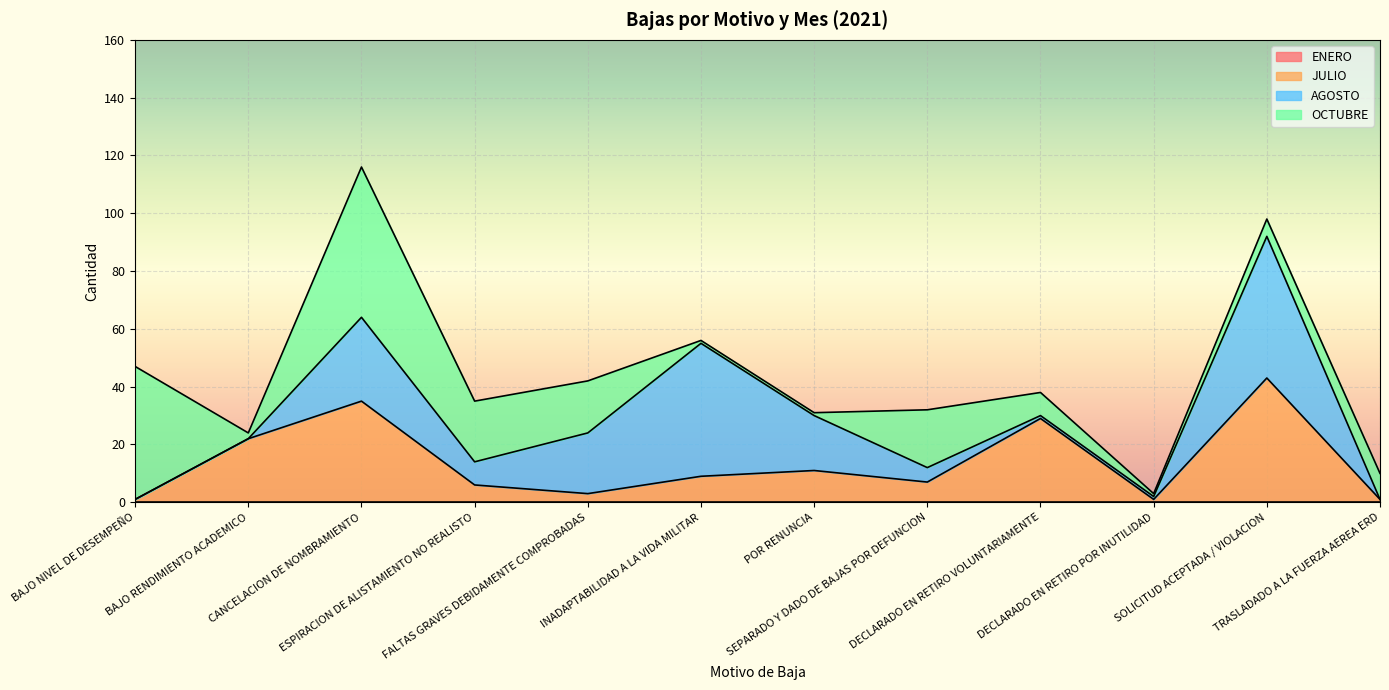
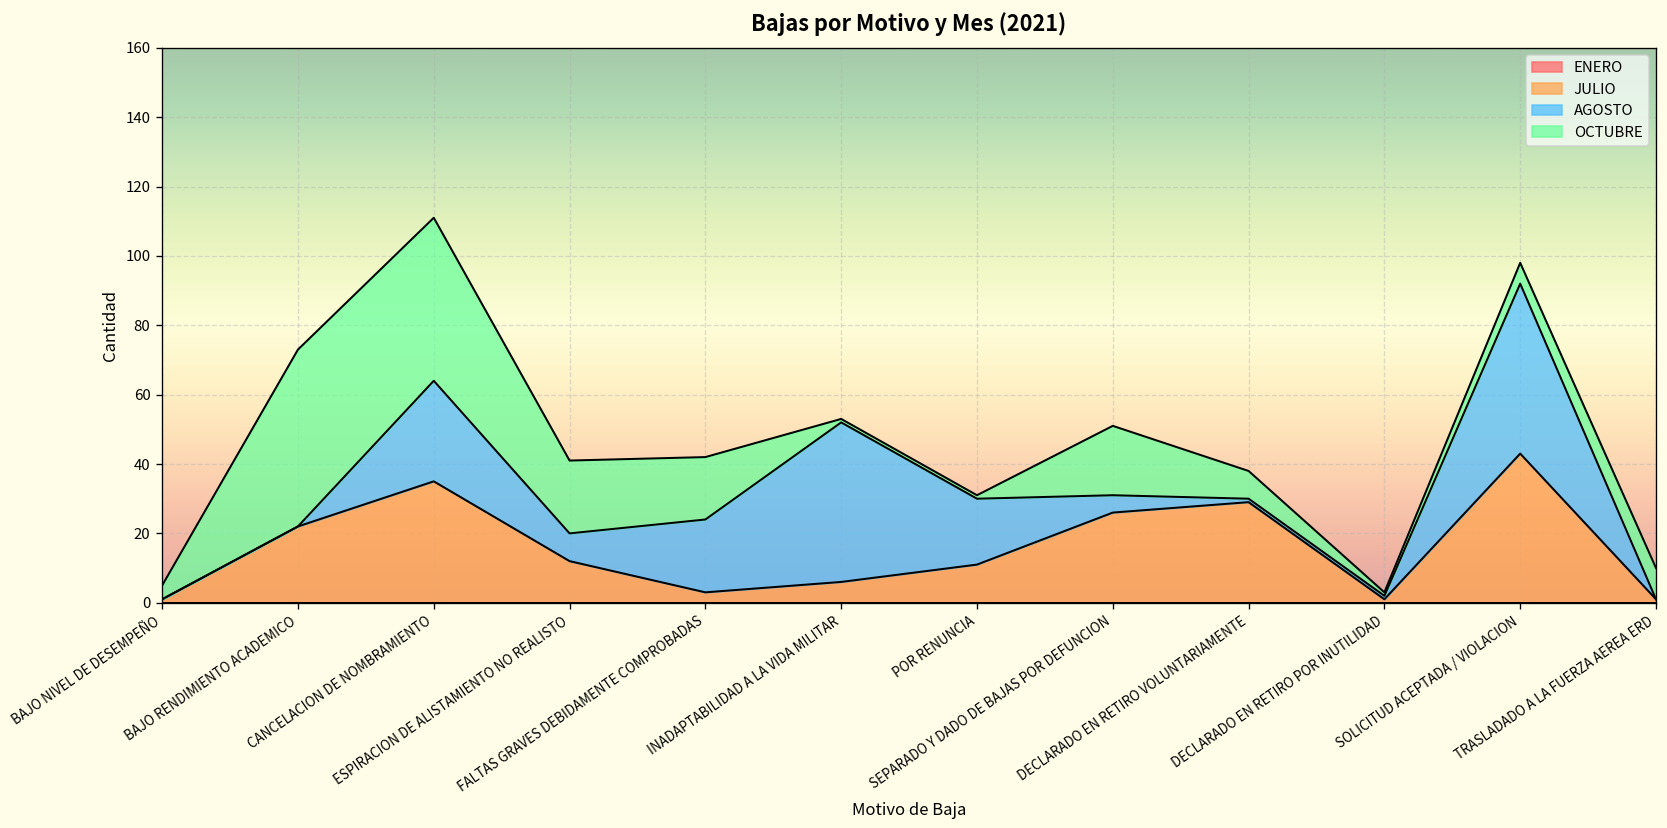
  {
    "ENERO": {
      "BAJO NIVEL DE DESEMPEÑO": 0,
      "BAJO RENDIMIENTO ACADEMICO": 0,
      "CANCELACION DE NOMBRAMIENTO": 0,
      "ESPIRACION DE ALISTAMIENTO NO REALISTO": 0,
      "FALTAS GRAVES DEBIDAMENTE COMPROBADAS": 0,
      "INADAPTABILIDAD A LA VIDA MILITAR": 0,
      "POR RENUNCIA": 0,
      "SEPARADO Y DADO DE BAJAS POR DEFUNCION": 0,
      "DECLARADO EN RETIRO VOLUNTARIAMENTE": 0,
      "DECLARADO EN RETIRO POR INUTILIDAD": 0,
      "SOLICITUD ACEPTADA / VIOLACION": 0,
      "TRASLADADO A LA FUERZA AEREA ERD": 0
    },
    "JULIO": {
      "CANCELACION DE NOMBRAMIENTO": 35,
-     "ESPIRACION DE ALISTAMIENTO NO REALISTO": 6,
+     "ESPIRACION DE ALISTAMIENTO NO REALISTO": 12,
      "FALTAS GRAVES DEBIDAMENTE COMPROBADAS": 3,
-     "INADAPTABILIDAD A LA VIDA MILITAR": 9,
+     "INADAPTABILIDAD A LA VIDA MILITAR": 6,
      "POR RENUNCIA": 11,
-     "SEPARADO Y DADO DE BAJAS POR DEFUNCION": 7,
+     "SEPARADO Y DADO DE BAJAS POR DEFUNCION": 26,
      "DECLARADO EN RETIRO VOLUNTARIAMENTE": 29,
      "DECLARADO EN RETIRO POR INUTILIDAD": 1,
      "SOLICITUD ACEPTADA / VIOLACION": 43
    },
    "AGOSTO": {
      "CANCELACION DE NOMBRAMIENTO": 29,
      "ESPIRACION DE ALISTAMIENTO NO REALISTO": 8,
      "FALTAS GRAVES DEBIDAMENTE COMPROBADAS": 21,
      "INADAPTABILIDAD A LA VIDA MILITAR": 46,
      "POR RENUNCIA": 19,
      "SEPARADO Y DADO DE BAJAS POR DEFUNCION": 5,
      "DECLARADO EN RETIRO VOLUNTARIAMENTE": 1,
      "DECLARADO EN RETIRO POR INUTILIDAD": 1,
      "SOLICITUD ACEPTADA / VIOLACION": 49
    },
    "OCTUBRE": {
-     "BAJO NIVEL DE DESEMPEÑO": 46,
-     "BAJO RENDIMIENTO ACADEMICO": 2,
-     "CANCELACION DE NOMBRAMIENTO": 52,
+     "BAJO NIVEL DE DESEMPEÑO": 4,
+     "BAJO RENDIMIENTO ACADEMICO": 51,
+     "CANCELACION DE NOMBRAMIENTO": 47,
      "ESPIRACION DE ALISTAMIENTO NO REALISTO": 21,
      "FALTAS GRAVES DEBIDAMENTE COMPROBADAS": 18,
      "INADAPTABILIDAD A LA VIDA MILITAR": 1,
      "POR RENUNCIA": 1,
      "SEPARADO Y DADO DE BAJAS POR DEFUNCION": 20,
      "DECLARADO EN RETIRO VOLUNTARIAMENTE": 8,
      "DECLARADO EN RETIRO POR INUTILIDAD": 1,
      "SOLICITUD ACEPTADA / VIOLACION": 6,
      "TRASLADADO A LA FUERZA AEREA ERD": 9
    }
  }
